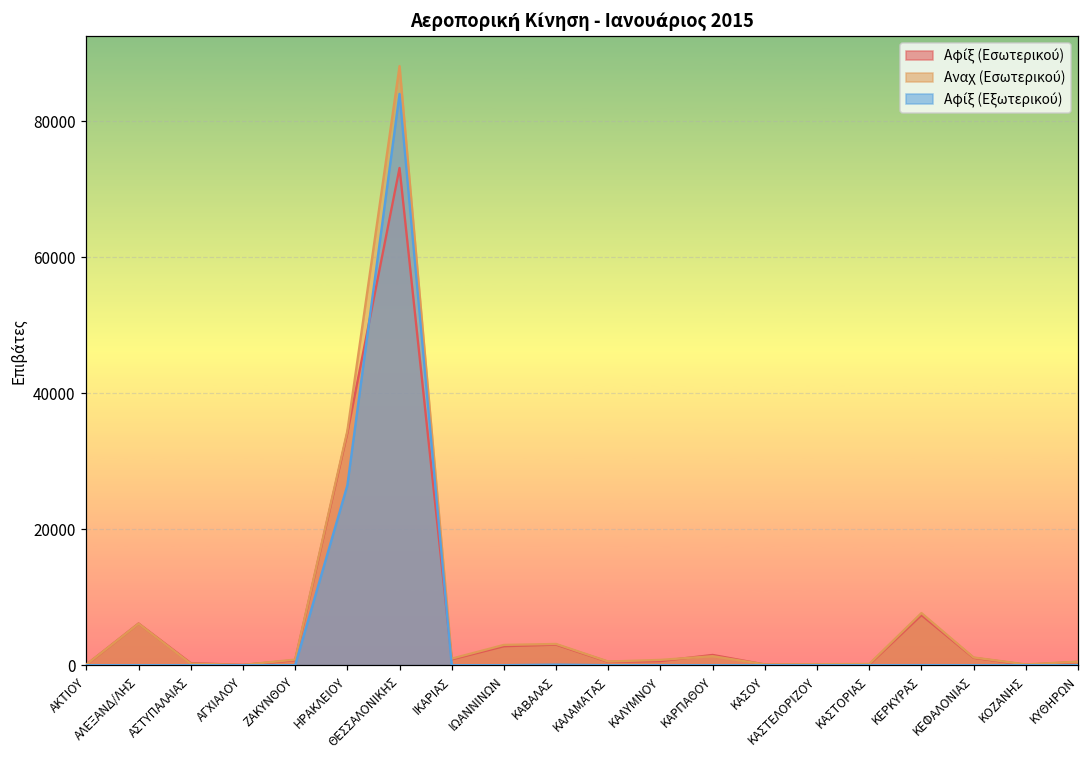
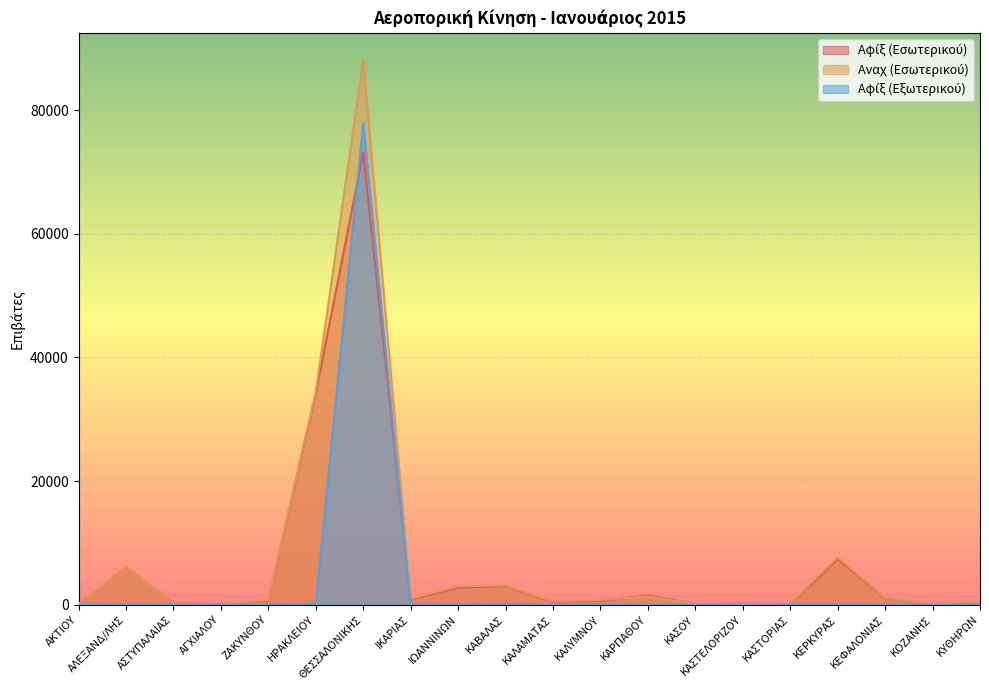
  {
    "Αφίξ (Εξωτερικού)": {
      "ΑΛΕΞΑΝΔ/ΛΗΣ": 0,
      "ΖΑΚΥΝΘΟΥ": 0,
-     "ΗΡΑΚΛΕΙΟΥ": 26000,
-     "ΘΕΣΣΑΛΟΝΙΚΗΣ": 84000,
+     "ΗΡΑΚΛΕΙΟΥ": 0,
+     "ΘΕΣΣΑΛΟΝΙΚΗΣ": 78000,
      "ΙΚΑΡΙΑΣ": 0,
      "ΙΩΑΝΝΙΝΩΝ": 0,
      "ΚΑΒΑΛΑΣ": 0,
      "ΚΑΛΑΜΑΤΑΣ": 0,
      "ΚΑΛΥΜΝΟY": 0,
      "ΚΑΡΠΑΘΟΥ": 0,
      "ΚΕΡΚΥΡΑΣ": 0,
      "ΚΕΦΑΛΟΝΙΑΣ": 0,
      "ΚΥΘΗΡΩΝ": 0
    }
  }
